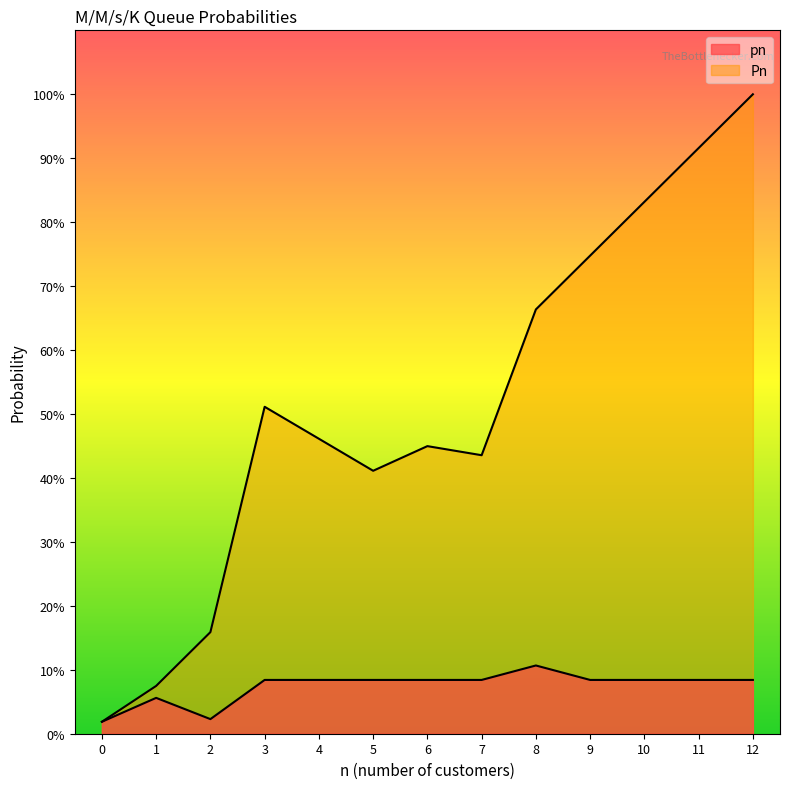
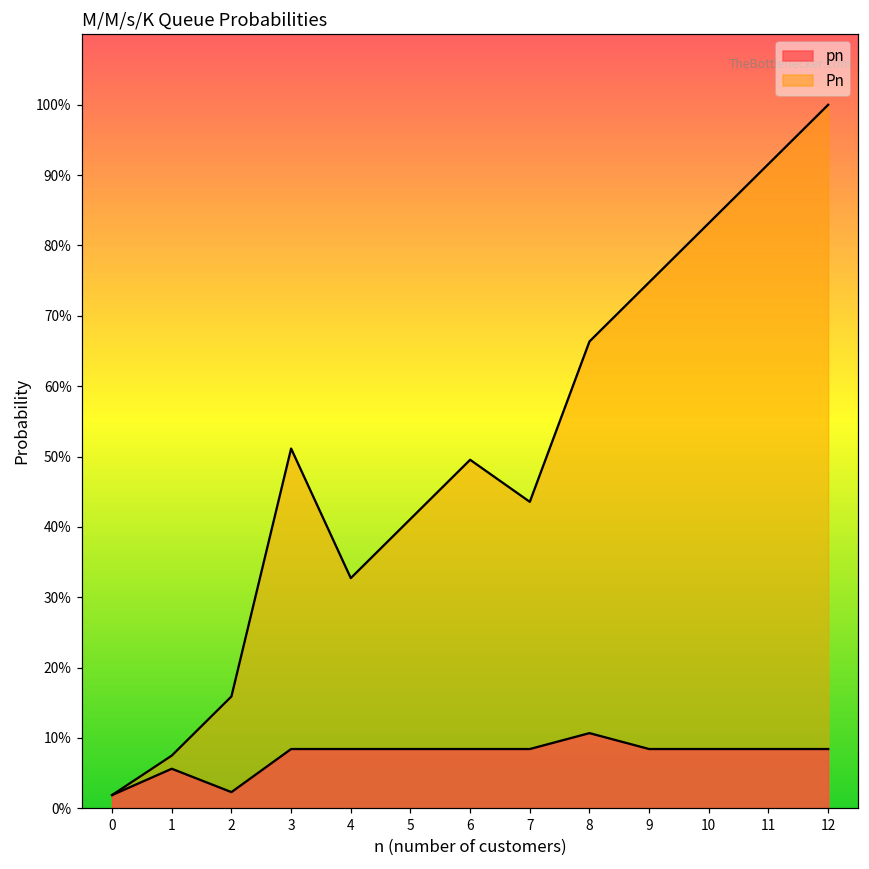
  {
    "pn": {
      "1": "6%",
      "2": "2%",
      "3": "8%",
      "4": "8%",
      "5": "8%",
      "6": "8%",
      "7": "8%",
      "8": "11%",
      "9": "8%",
      "10": "8%",
      "11": "8%",
      "12": "8%"
    },
    "Pn": {
      "1": "7%",
      "2": "16%",
      "3": "51%",
-     "4": "46%",
+     "4": "33%",
      "5": "41%",
-     "6": "45%",
+     "6": "50%",
      "7": "44%",
      "8": "66%",
      "9": "75%",
      "10": "83%",
      "11": "92%",
      "12": "100%"
    }
  }
